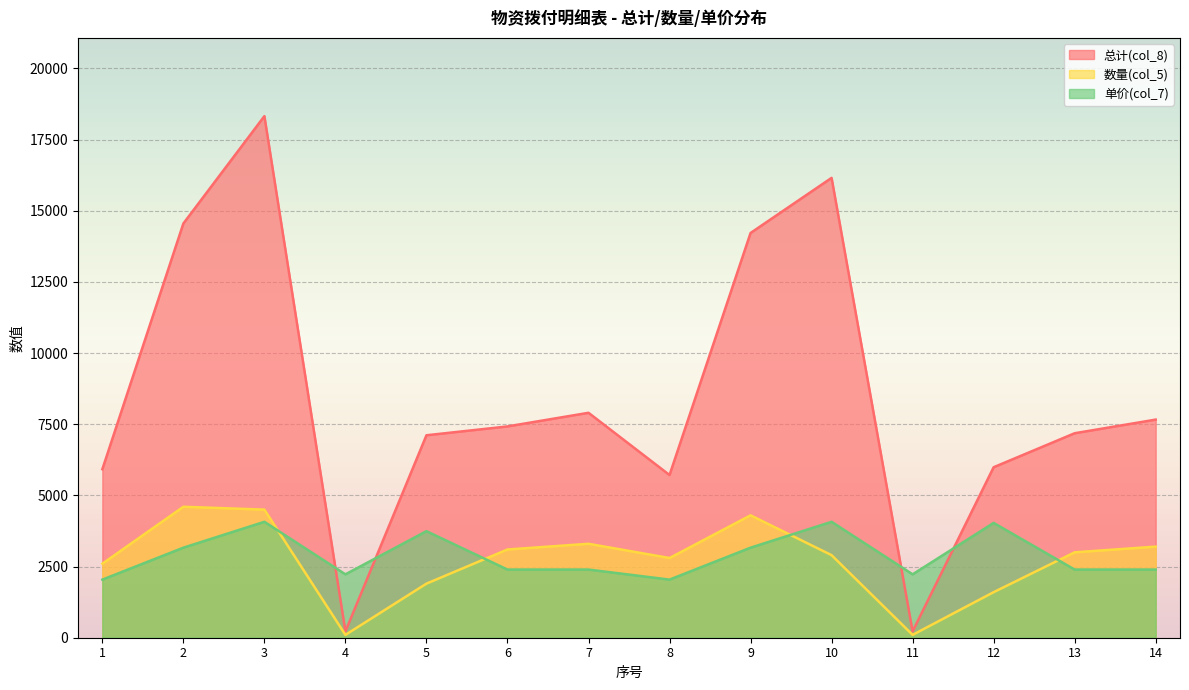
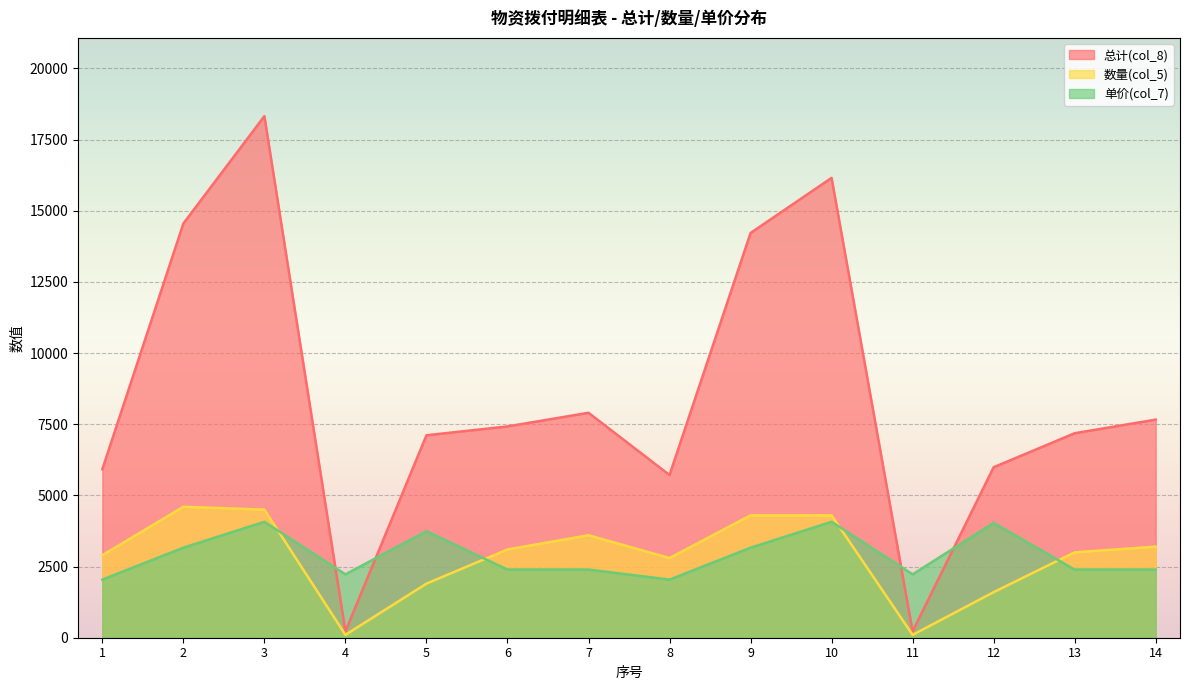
  {
    "总计(col_8)": {
      "1": 5900,
      "2": 14600,
      "3": 18300,
      "4": 200,
      "5": 7100,
      "6": 7400,
      "7": 7900,
      "8": 5700,
      "9": 14200,
      "10": 16200,
      "11": 200,
      "12": 6000,
      "13": 7200,
      "14": 7700
    },
    "数量(col_5)": {
-     "1": 2600,
+     "1": 2900,
      "2": 4600,
      "3": 4500,
      "4": 100,
      "5": 1900,
      "6": 3100,
-     "7": 3300,
+     "7": 3600,
      "8": 2800,
      "9": 4300,
-     "10": 2900,
+     "10": 4300,
      "11": 100,
      "12": 1600,
      "13": 3000,
      "14": 3200
    },
    "单价(col_7)": {
      "1": 2000,
      "2": 3200,
      "3": 4100,
      "4": 2200,
      "5": 3700,
      "6": 2400,
      "7": 2400,
      "8": 2000,
      "9": 3200,
      "10": 4100,
      "11": 2200,
      "12": 4000,
      "13": 2400,
      "14": 2400
    }
  }
